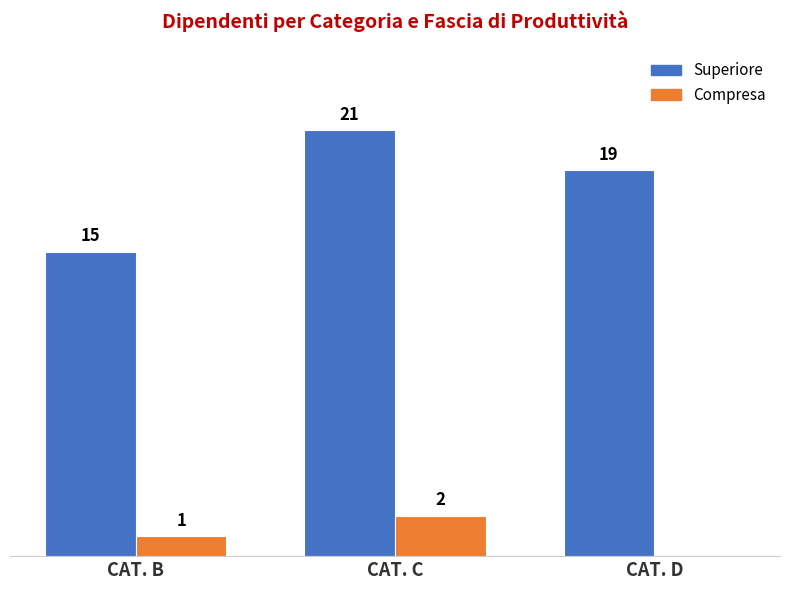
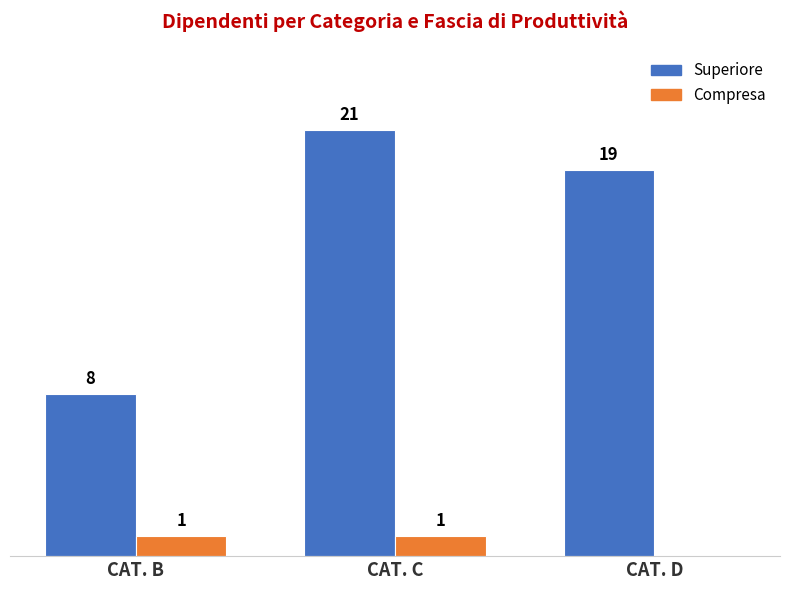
  {
    "Superiore": {
-     "CAT. B": 15,
+     "CAT. B": 8,
      "CAT. C": 21,
      "CAT. D": 19
    },
    "Compresa": {
      "CAT. B": 1,
-     "CAT. C": 2
+     "CAT. C": 1
    }
  }
